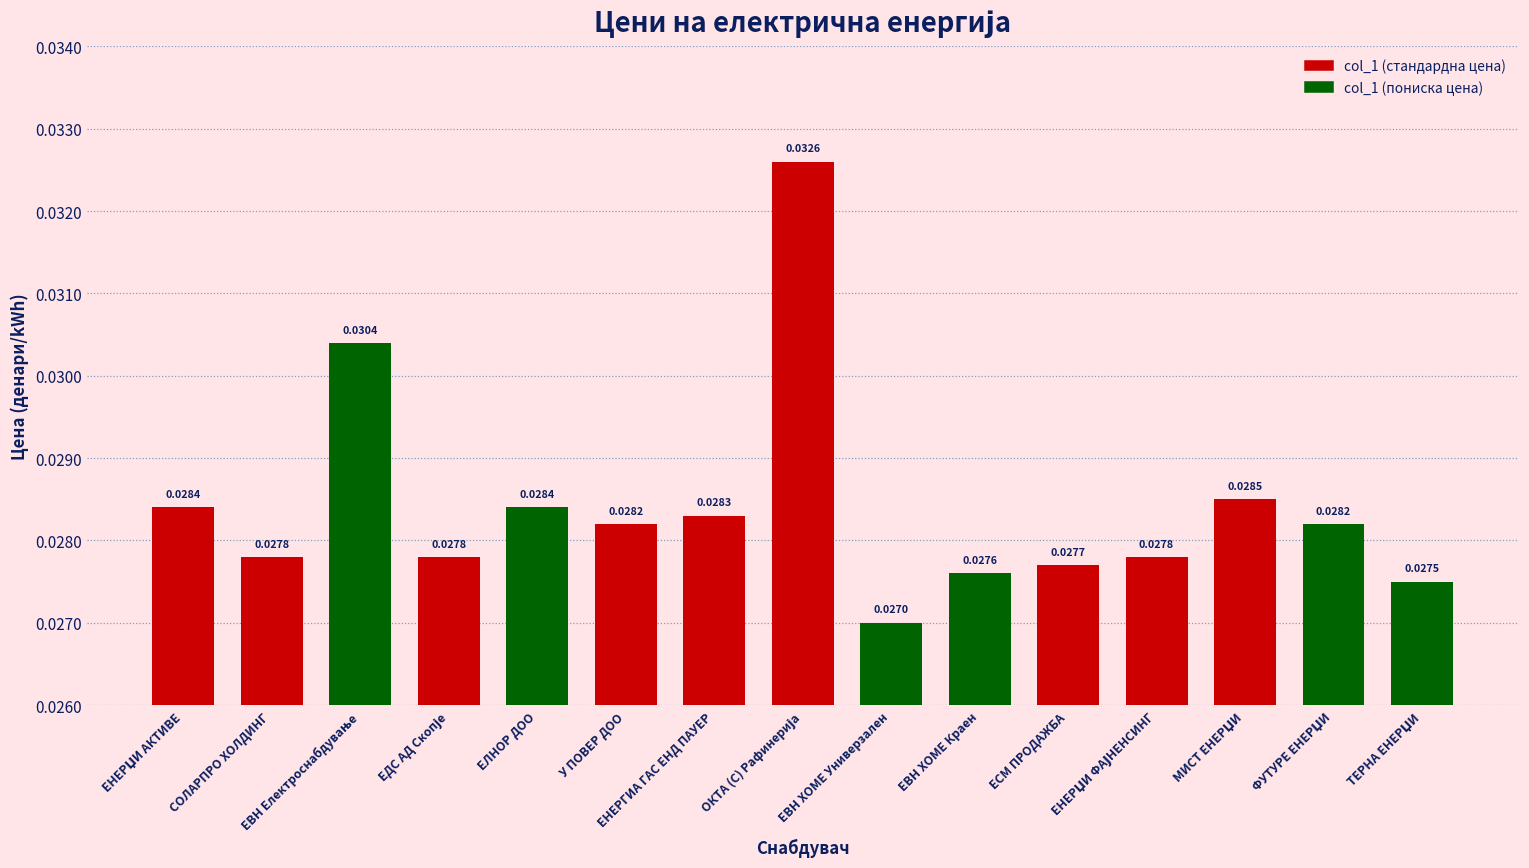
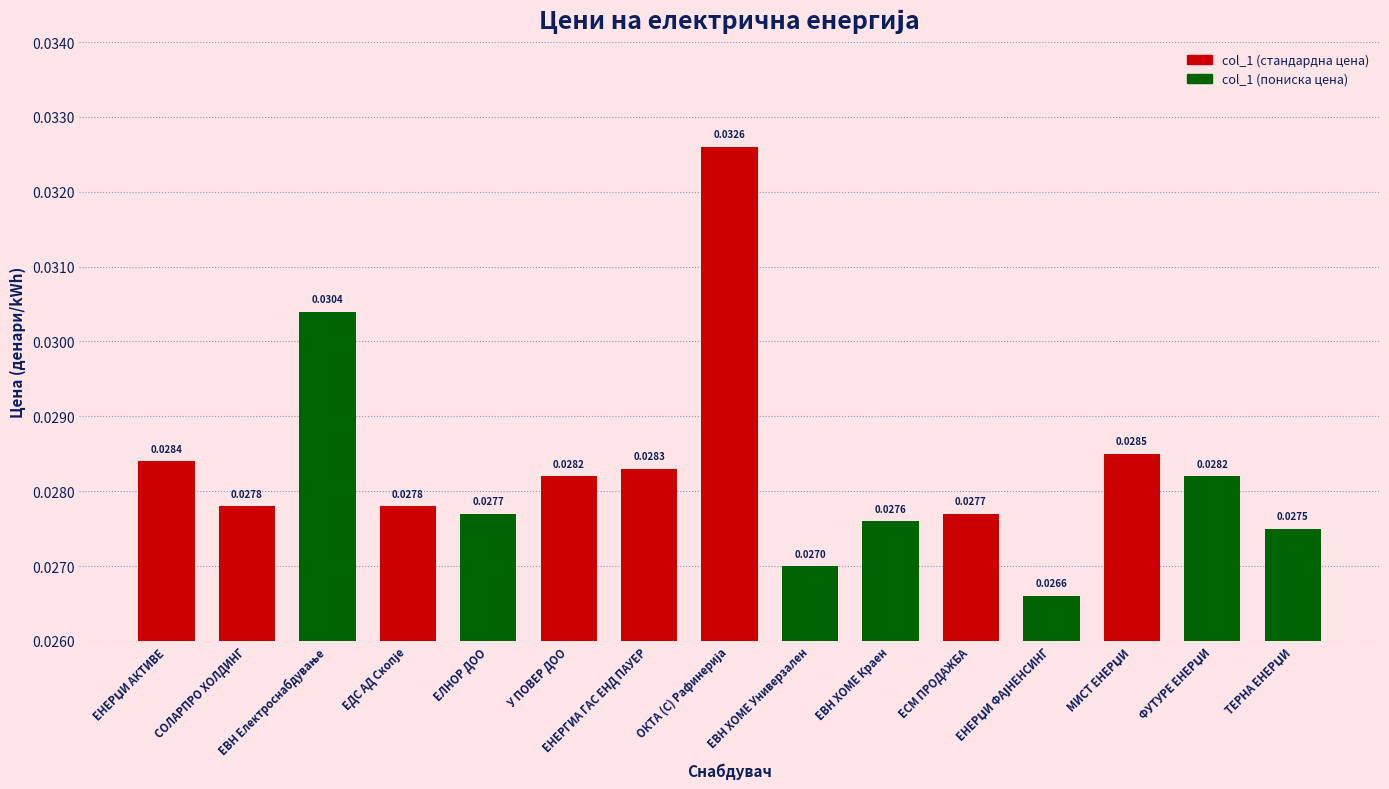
  {
    "ЕНЕРЏИ АКТИВЕ": 0.0284,
    "СОЛАРПРО ХОЛДИНГ": 0.0278,
    "ЕВН Електроснабдување": 0.0304,
    "ЕДС АД Скопје": 0.0278,
-   "ЕЛНОР ДОО": 0.0284,
+   "ЕЛНОР ДОО": 0.0277,
    "У ПОВЕР ДОО": 0.0282,
    "ЕНЕРГИА ГАС ЕНД ПАУЕР": 0.0283,
    "ОКТА (С) Рафинерија": 0.0326,
    "ЕВН ХОМЕ Универзален": 0.0270,
    "ЕВН ХОМЕ Краен": 0.0276,
    "ЕСМ ПРОДАЖБА": 0.0277,
-   "ЕНЕРЏИ ФАЈНЕНСИНГ": 0.0278,
+   "ЕНЕРЏИ ФАЈНЕНСИНГ": 0.0266,
    "МИСТ ЕНЕРЏИ": 0.0285,
    "ФУТУРЕ ЕНЕРЏИ": 0.0282,
    "ТЕРНА ЕНЕРЏИ": 0.0275
  }
